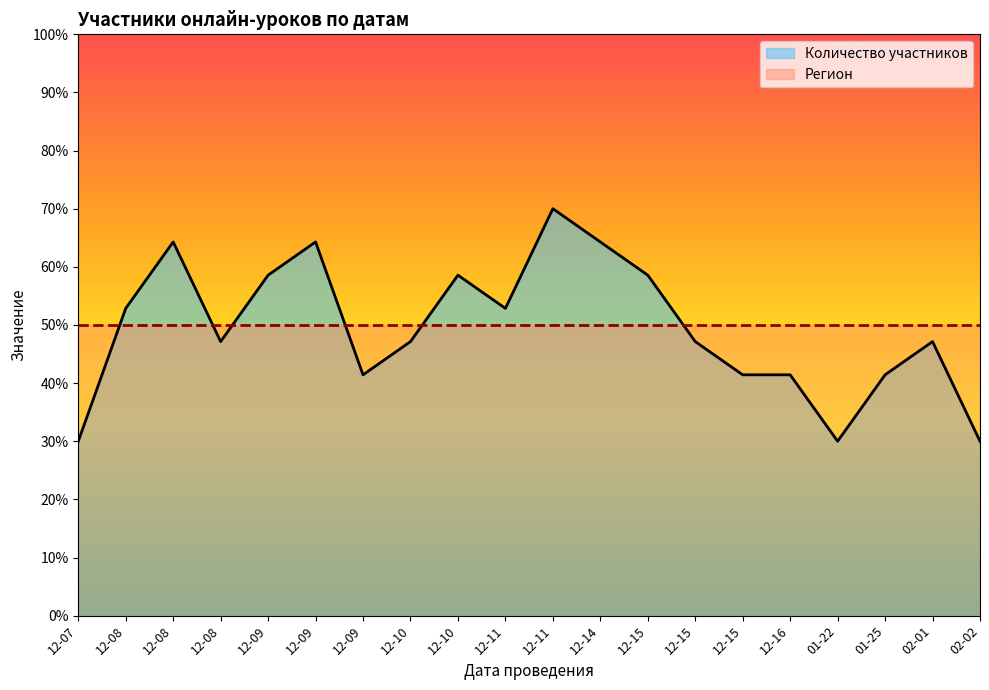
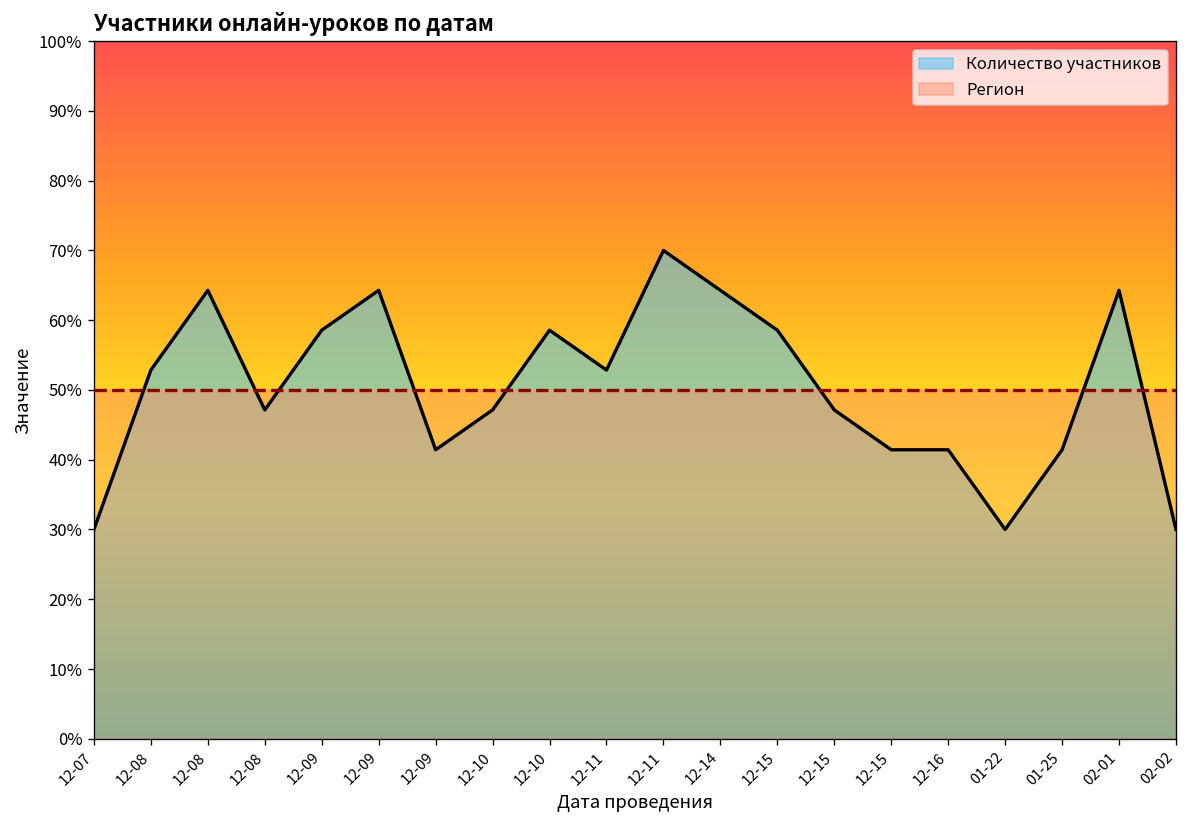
  {
    "Количество участников": {
      "12-07": "30%",
      "12-14": "64%",
      "12-16": "41%",
      "01-22": "30%",
      "01-25": "41%",
-     "02-01": "47%",
+     "02-01": "64%",
      "02-02": "30%"
    },
    "Регион": {
      "12-07": "50%",
      "12-14": "50%",
      "12-16": "50%",
      "01-22": "50%",
      "01-25": "50%",
      "02-01": "50%",
      "02-02": "50%"
    }
  }
